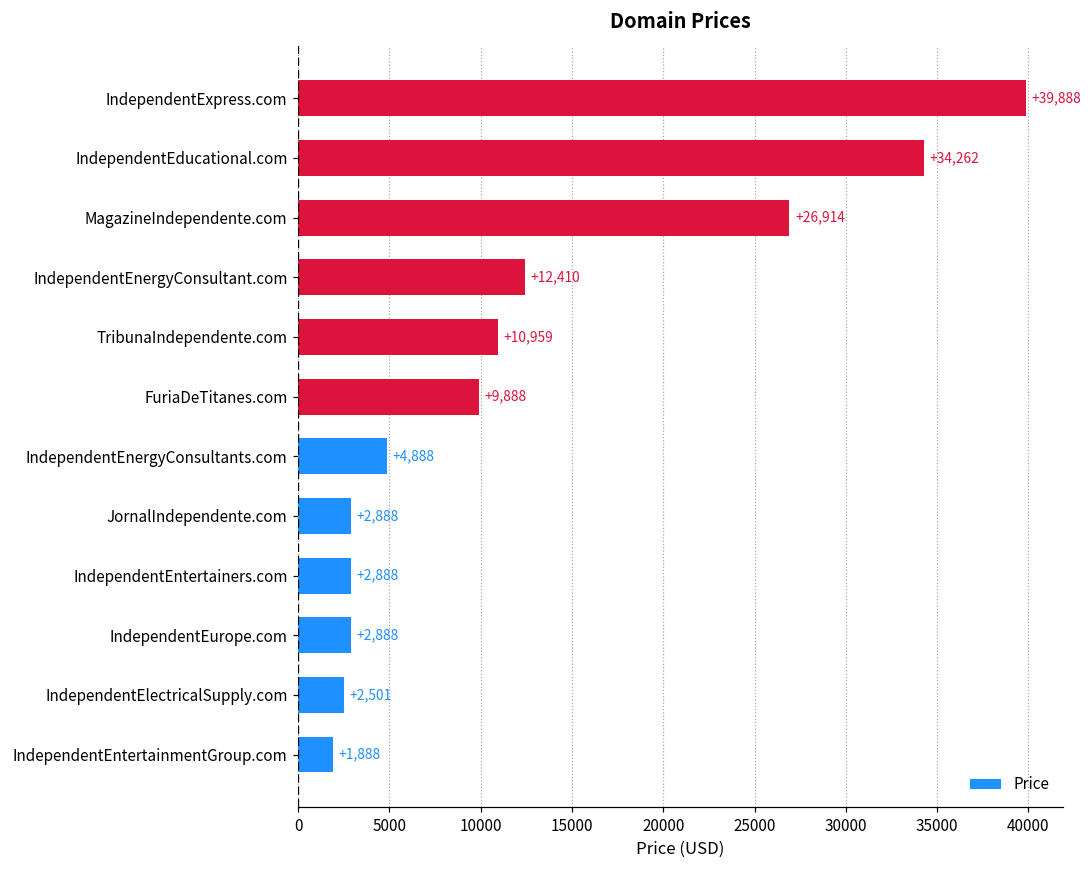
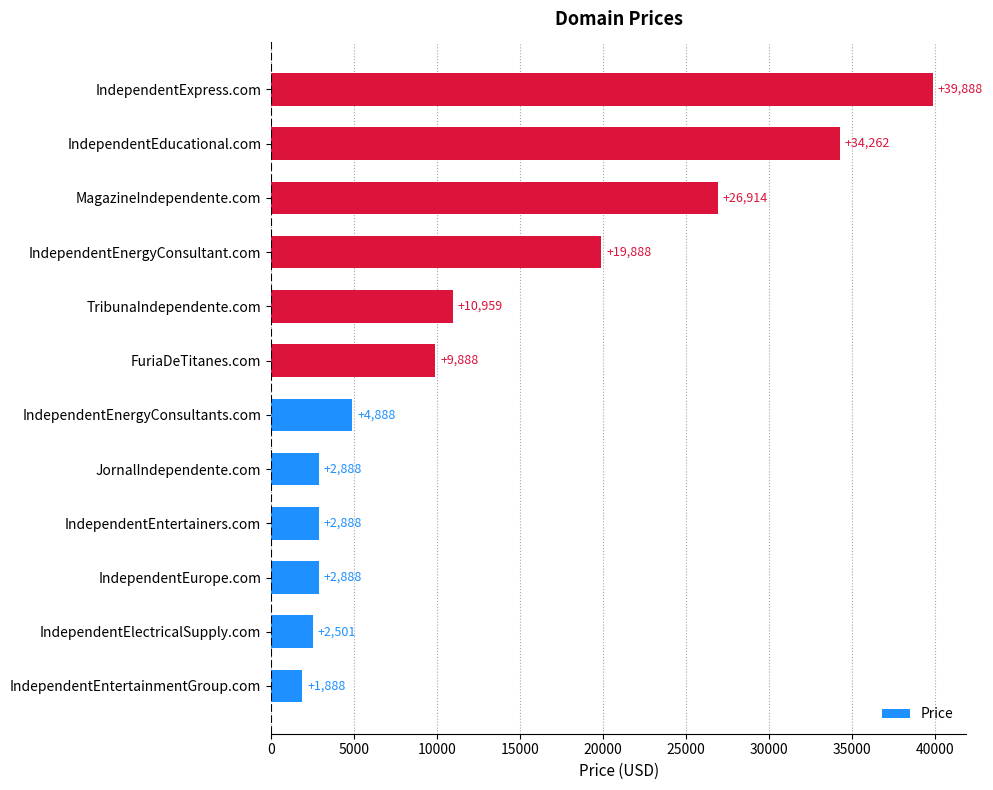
  {
    "IndependentExpress.com": "+39,888",
    "IndependentEducational.com": "+34,262",
    "MagazineIndependente.com": "+26,914",
-   "IndependentEnergyConsultant.com": "+12,410",
+   "IndependentEnergyConsultant.com": "+19,888",
    "TribunaIndependente.com": "+10,959",
    "FuriaDeTitanes.com": "+9,888",
    "IndependentEnergyConsultants.com": "+4,888",
    "JornalIndependente.com": "+2,888",
    "IndependentEntertainers.com": "+2,888",
    "IndependentEurope.com": "+2,888",
    "IndependentElectricalSupply.com": "+2,501",
    "IndependentEntertainmentGroup.com": "+1,888"
  }
